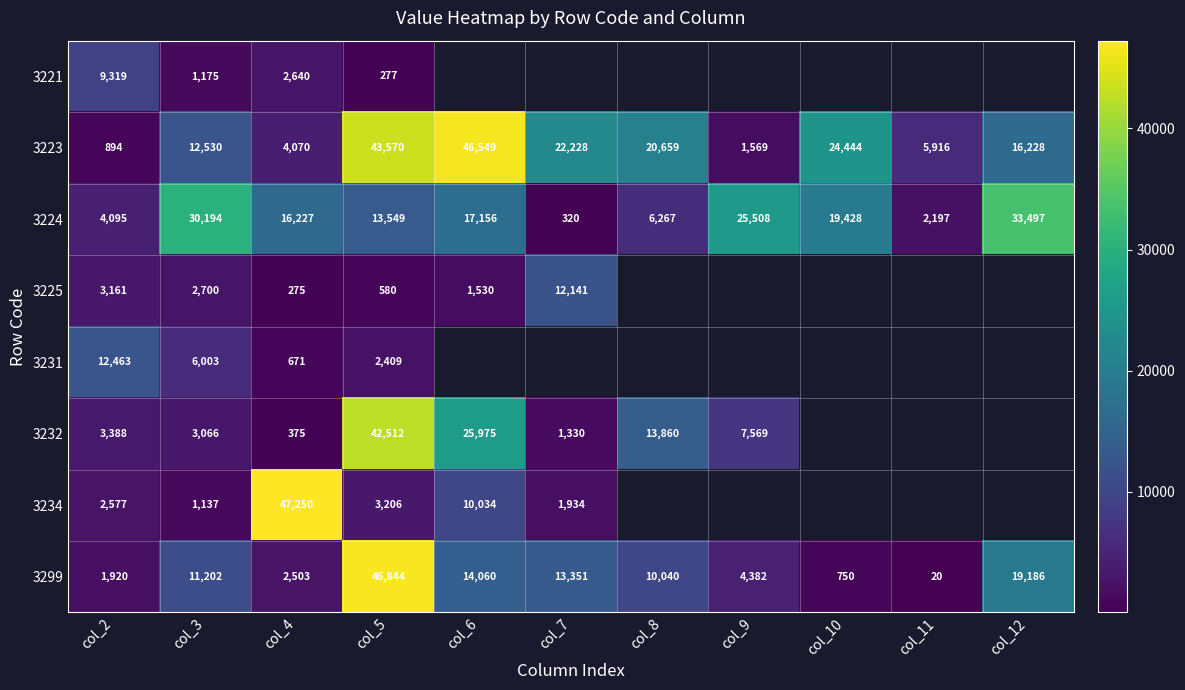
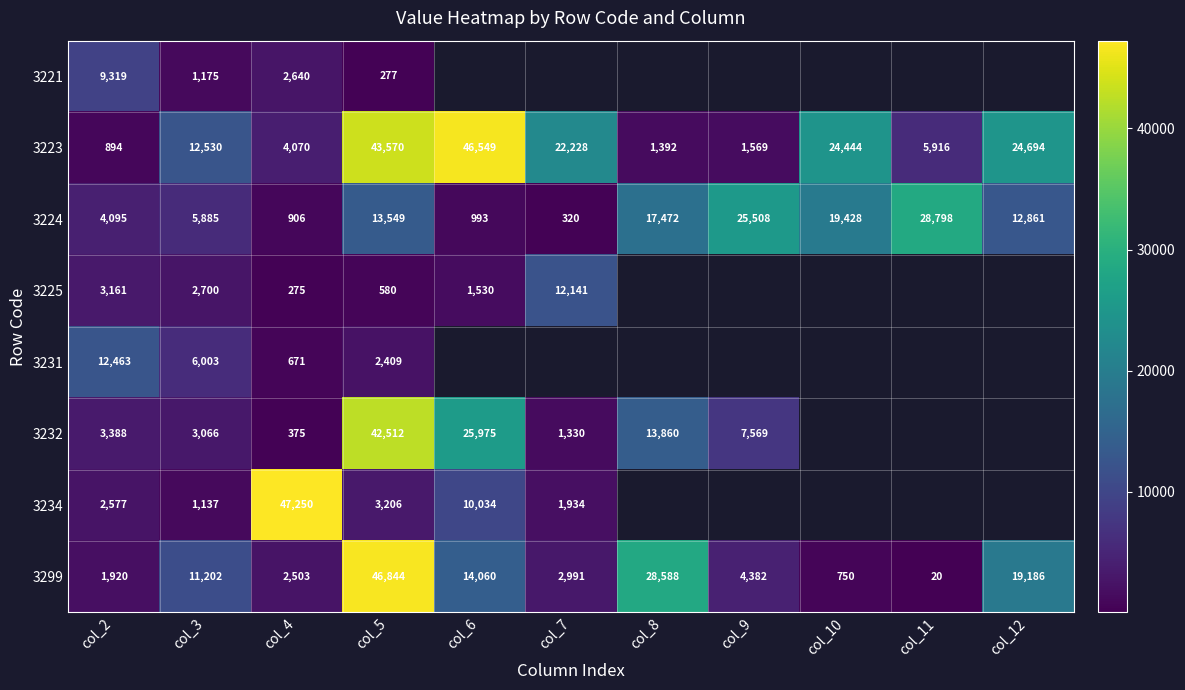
  {
    "3221": {
      "col_2": "9,319",
      "col_3": "1,175",
      "col_4": "2,640",
      "col_5": "277"
    },
    "3223": {
      "col_2": "894",
      "col_3": "12,530",
      "col_4": "4,070",
      "col_5": "43,570",
      "col_6": "46,549",
      "col_7": "22,228",
-     "col_8": "20,659",
+     "col_8": "1,392",
      "col_9": "1,569",
      "col_10": "24,444",
      "col_11": "5,916",
-     "col_12": "16,228"
+     "col_12": "24,694"
    },
    "3224": {
      "col_2": "4,095",
-     "col_3": "30,194",
-     "col_4": "16,227",
+     "col_3": "5,885",
+     "col_4": "906",
      "col_5": "13,549",
-     "col_6": "17,156",
+     "col_6": "993",
      "col_7": "320",
-     "col_8": "6,267",
+     "col_8": "17,472",
      "col_9": "25,508",
      "col_10": "19,428",
-     "col_11": "2,197",
-     "col_12": "33,497"
+     "col_11": "28,798",
+     "col_12": "12,861"
    },
    "3225": {
      "col_2": "3,161",
      "col_3": "2,700",
      "col_4": "275",
      "col_5": "580",
      "col_6": "1,530",
      "col_7": "12,141"
    },
    "3231": {
      "col_2": "12,463",
      "col_3": "6,003",
      "col_4": "671",
      "col_5": "2,409"
    },
    "3232": {
      "col_2": "3,388",
      "col_3": "3,066",
      "col_4": "375",
      "col_5": "42,512",
      "col_6": "25,975",
      "col_7": "1,330",
      "col_8": "13,860",
      "col_9": "7,569"
    },
    "3234": {
      "col_2": "2,577",
      "col_3": "1,137",
      "col_4": "47,250",
      "col_5": "3,206",
      "col_6": "10,034",
      "col_7": "1,934"
    },
    "3299": {
      "col_2": "1,920",
      "col_3": "11,202",
      "col_4": "2,503",
      "col_5": "46,844",
      "col_6": "14,060",
-     "col_7": "13,351",
-     "col_8": "10,040",
+     "col_7": "2,991",
+     "col_8": "28,588",
      "col_9": "4,382",
      "col_10": "750",
      "col_11": "20",
      "col_12": "19,186"
    }
  }
